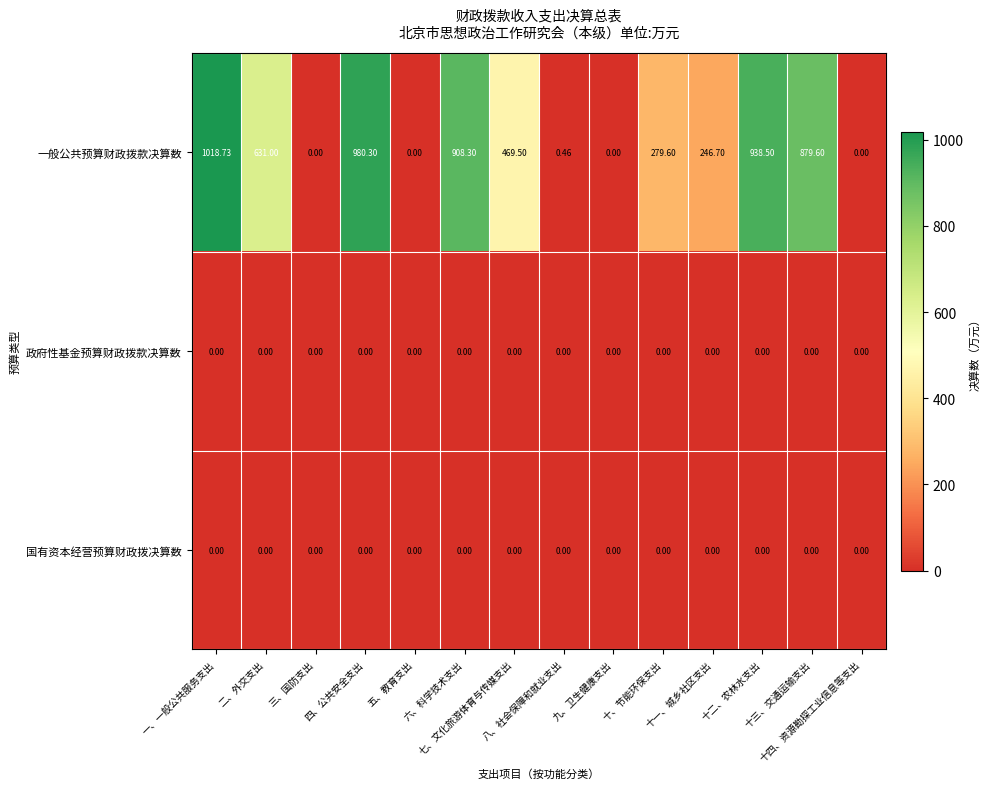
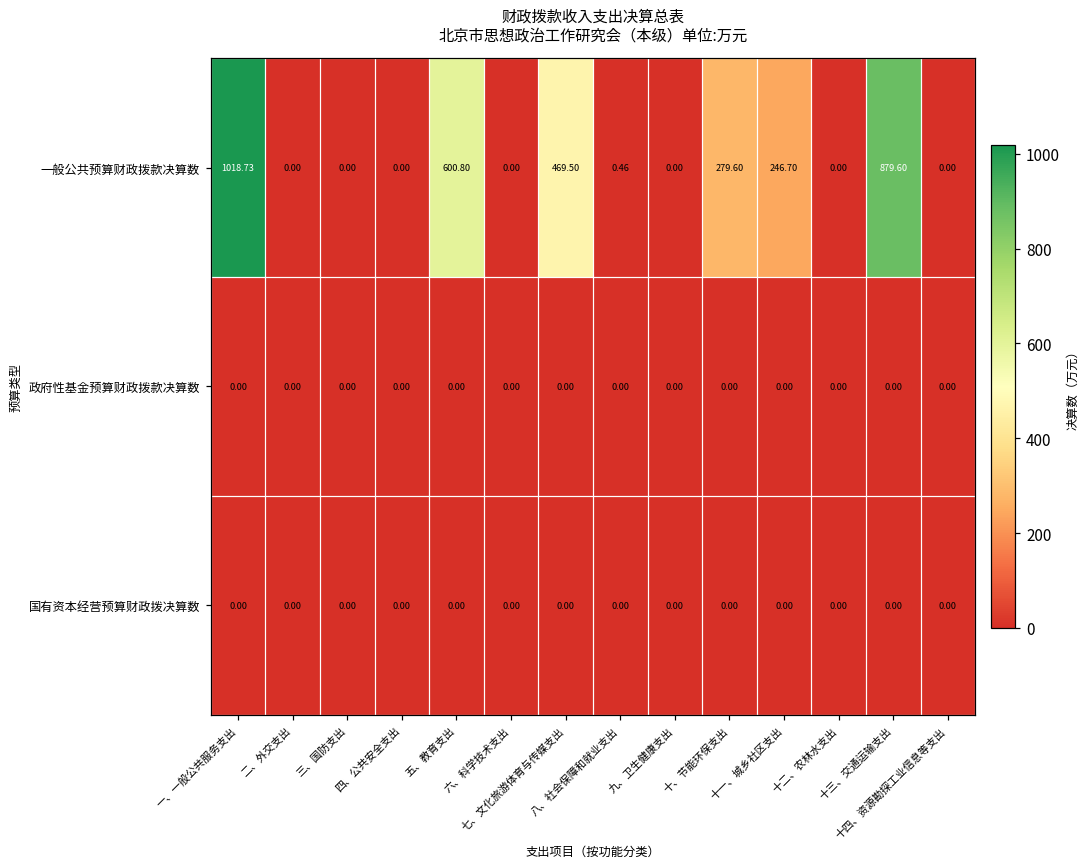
  {
    "一般公共预算财政拨款决算数": {
      "一、一般公共服务支出": 1018.73,
-     "二、外交支出": 631.00,
+     "二、外交支出": 0.00,
      "三、国防支出": 0.00,
-     "四、公共安全支出": 980.30,
-     "五、教育支出": 0.00,
-     "六、科学技术支出": 908.30,
+     "四、公共安全支出": 0.00,
+     "五、教育支出": 600.80,
+     "六、科学技术支出": 0.00,
      "七、文化旅游体育与传媒支出": 469.50,
      "八、社会保障和就业支出": 0.46,
      "九、卫生健康支出": 0.00,
      "十、节能环保支出": 279.60,
      "十一、城乡社区支出": 246.70,
-     "十二、农林水支出": 938.50,
+     "十二、农林水支出": 0.00,
      "十三、交通运输支出": 879.60,
      "十四、资源勘探工业信息等支出": 0.00
    },
    "政府性基金预算财政拨款决算数": {
      "一、一般公共服务支出": 0.00,
      "二、外交支出": 0.00,
      "三、国防支出": 0.00,
      "四、公共安全支出": 0.00,
      "五、教育支出": 0.00,
      "六、科学技术支出": 0.00,
      "七、文化旅游体育与传媒支出": 0.00,
      "八、社会保障和就业支出": 0.00,
      "九、卫生健康支出": 0.00,
      "十、节能环保支出": 0.00,
      "十一、城乡社区支出": 0.00,
      "十二、农林水支出": 0.00,
      "十三、交通运输支出": 0.00,
      "十四、资源勘探工业信息等支出": 0.00
    },
    "国有资本经营预算财政拨决算数": {
      "一、一般公共服务支出": 0.00,
      "二、外交支出": 0.00,
      "三、国防支出": 0.00,
      "四、公共安全支出": 0.00,
      "五、教育支出": 0.00,
      "六、科学技术支出": 0.00,
      "七、文化旅游体育与传媒支出": 0.00,
      "八、社会保障和就业支出": 0.00,
      "九、卫生健康支出": 0.00,
      "十、节能环保支出": 0.00,
      "十一、城乡社区支出": 0.00,
      "十二、农林水支出": 0.00,
      "十三、交通运输支出": 0.00,
      "十四、资源勘探工业信息等支出": 0.00
    }
  }
